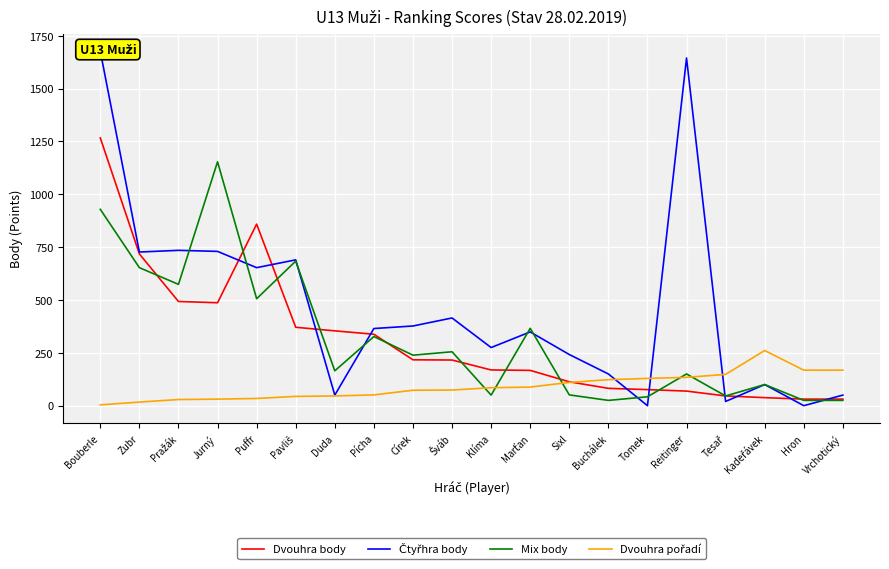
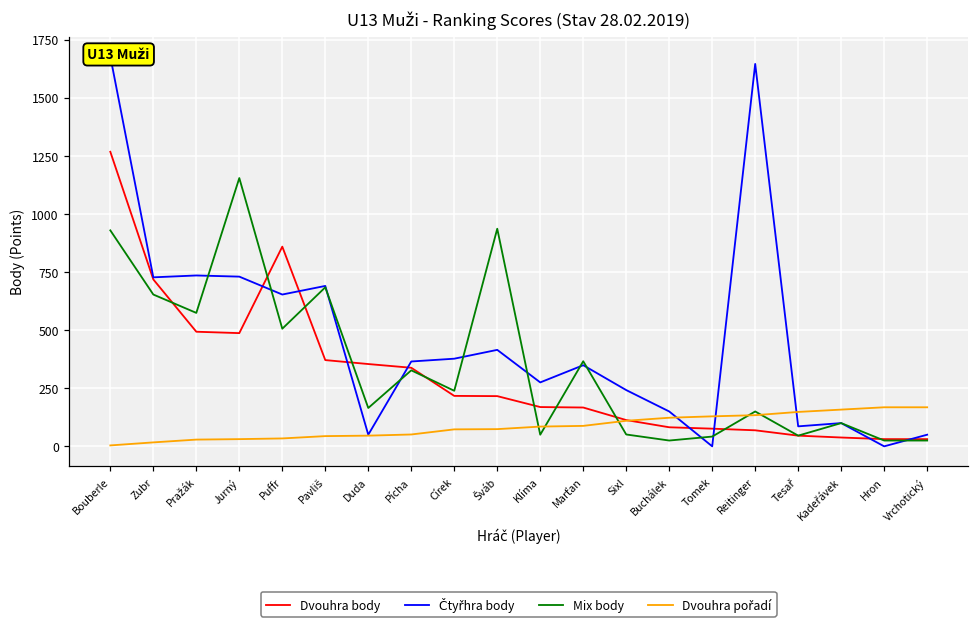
  {
    "Dvouhra body": {
      "Bouberle": 1270,
      "Pražák": 490,
      "Jurný": 490,
      "Puffr": 860,
      "Pavliš": 370,
      "Duda": 350,
      "Círek": 220,
      "Šváb": 220,
      "Klíma": 170,
      "Marťan": 170,
      "Buchálek": 80,
      "Tomek": 80,
      "Reitinger": 70,
      "Kadeřávek": 40
    },
    "Čtyřhra body": {
      "Pražák": 740,
      "Jurný": 730,
      "Puffr": 650,
      "Pícha": 370,
      "Círek": 380,
      "Šváb": 420,
      "Klíma": 280,
      "Marťan": 350,
      "Sixl": 240,
      "Buchálek": 150,
      "Tomek": 0,
      "Reitinger": 1650,
-     "Tesař": 20,
+     "Tesař": 90,
      "Hron": 0,
      "Vrchotický": 50
    },
    "Mix body": {
      "Bouberle": 930,
      "Zubr": 650,
      "Pražák": 570,
      "Jurný": 1150,
      "Puffr": 510,
      "Duda": 170,
      "Círek": 240,
-     "Šváb": 260,
+     "Šváb": 940,
      "Klíma": 50,
      "Marťan": 370,
      "Sixl": 50,
      "Buchálek": 30,
      "Tomek": 40,
      "Reitinger": 150
    },
    "Dvouhra pořadí": {
      "Bouberle": 0,
      "Zubr": 20,
      "Pražák": 30,
      "Jurný": 30,
      "Puffr": 30,
      "Pavliš": 40,
      "Pícha": 50,
      "Círek": 70,
      "Šváb": 70,
      "Klíma": 90,
      "Marťan": 90,
      "Buchálek": 120,
      "Tomek": 130,
      "Reitinger": 130,
      "Tesař": 150,
-     "Kadeřávek": 260,
+     "Kadeřávek": 160,
      "Hron": 170,
      "Vrchotický": 170
    }
  }
